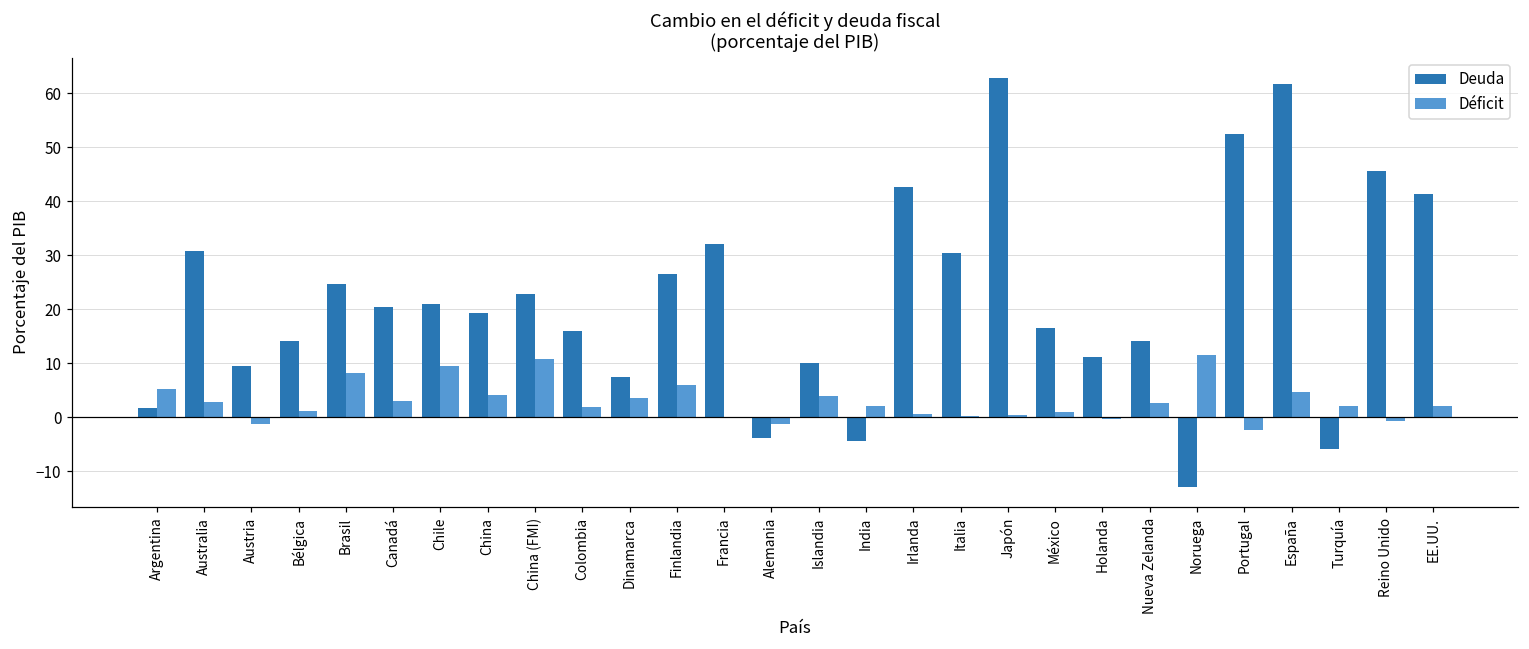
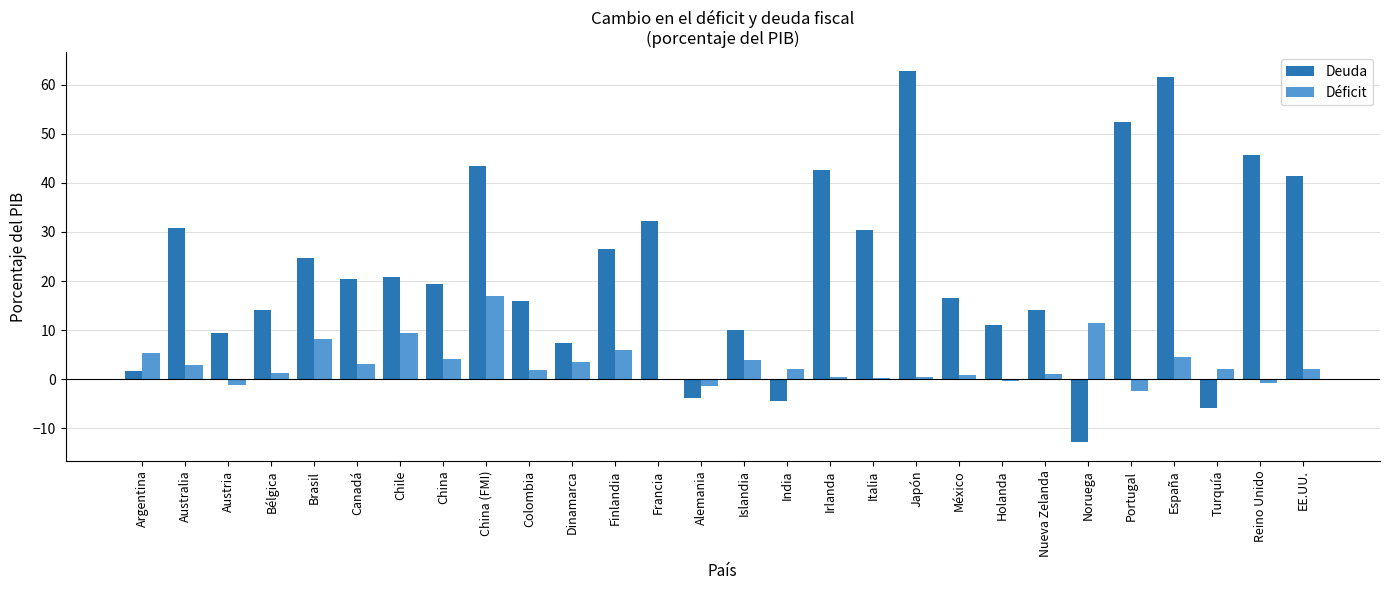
  {
    "Deuda": {
      "Argentina": 2,
      "Australia": 31,
      "Austria": 9,
      "Bélgica": 14,
      "Brasil": 25,
      "Canadá": 20,
      "Chile": 21,
      "China": 19,
-     "China (FMI)": 23,
+     "China (FMI)": 43,
      "Colombia": 16,
      "Dinamarca": 7,
      "Finlandia": 27,
      "Francia": 32,
      "Alemania": -4,
      "Islandia": 10,
      "India": -4,
      "Irlanda": 43,
      "Italia": 30,
      "Japón": 63,
      "México": 17,
      "Holanda": 11,
      "Nueva Zelanda": 14,
      "Noruega": -13,
      "Portugal": 52,
      "España": 62,
      "Turquía": -6,
      "Reino Unido": 46,
      "EE.UU.": 41
    },
    "Déficit": {
      "Argentina": 5,
      "Australia": 3,
      "Austria": -1,
      "Bélgica": 1,
      "Brasil": 8,
      "Canadá": 3,
      "Chile": 10,
      "China": 4,
-     "China (FMI)": 11,
+     "China (FMI)": 17,
      "Colombia": 2,
      "Dinamarca": 4,
      "Finlandia": 6,
      "Alemania": -1,
      "Islandia": 4,
      "India": 2,
      "Irlanda": 1,
      "México": 1,
-     "Nueva Zelanda": 3,
+     "Nueva Zelanda": 1,
      "Noruega": 11,
      "Portugal": -2,
      "España": 5,
      "Turquía": 2,
      "Reino Unido": -1,
      "EE.UU.": 2
    }
  }
